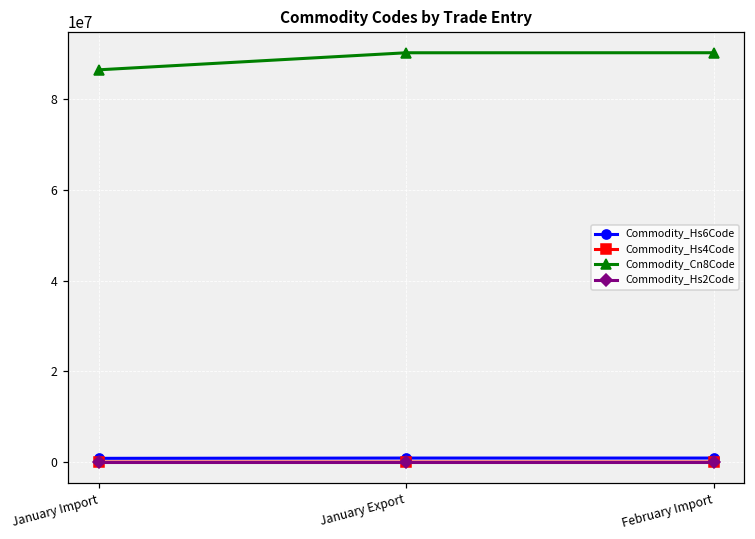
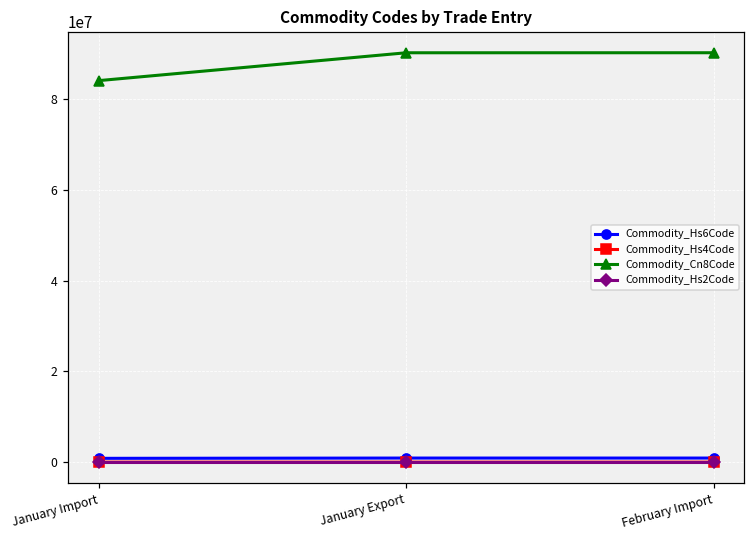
  {
    "Commodity_Hs6Code": {
      "January Import": 1000000,
      "January Export": 1000000,
      "February Import": 1000000
    },
    "Commodity_Hs2Code": {
      "January Import": 0,
      "January Export": 0,
      "February Import": 0
    },
    "Commodity_Cn8Code": {
-     "January Import": 87000000,
+     "January Import": 84000000,
      "January Export": 90000000,
      "February Import": 90000000
    }
  }
